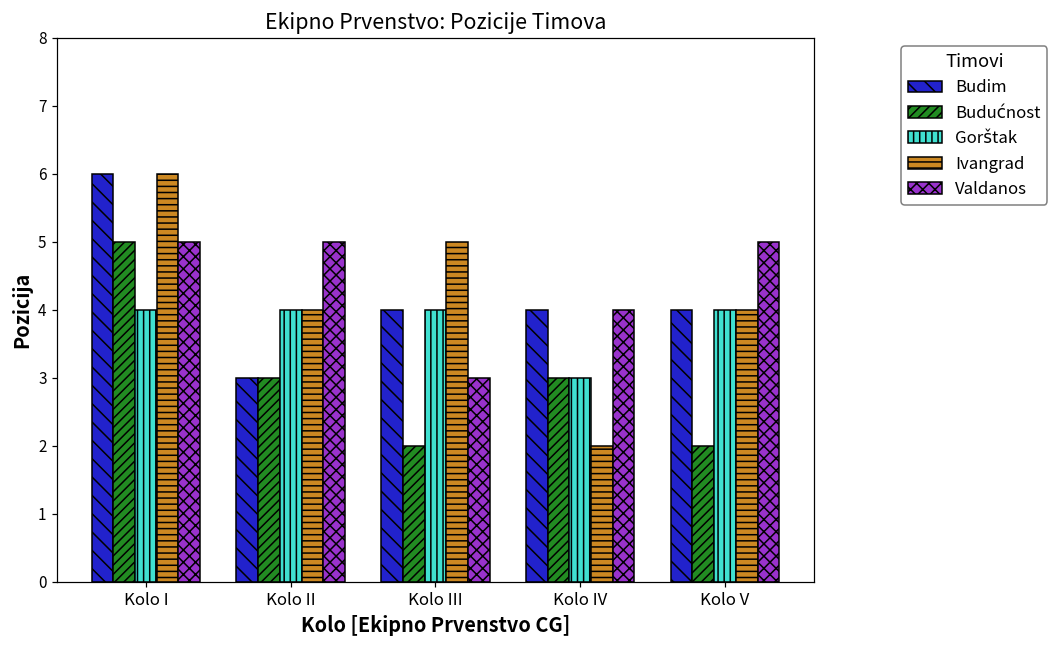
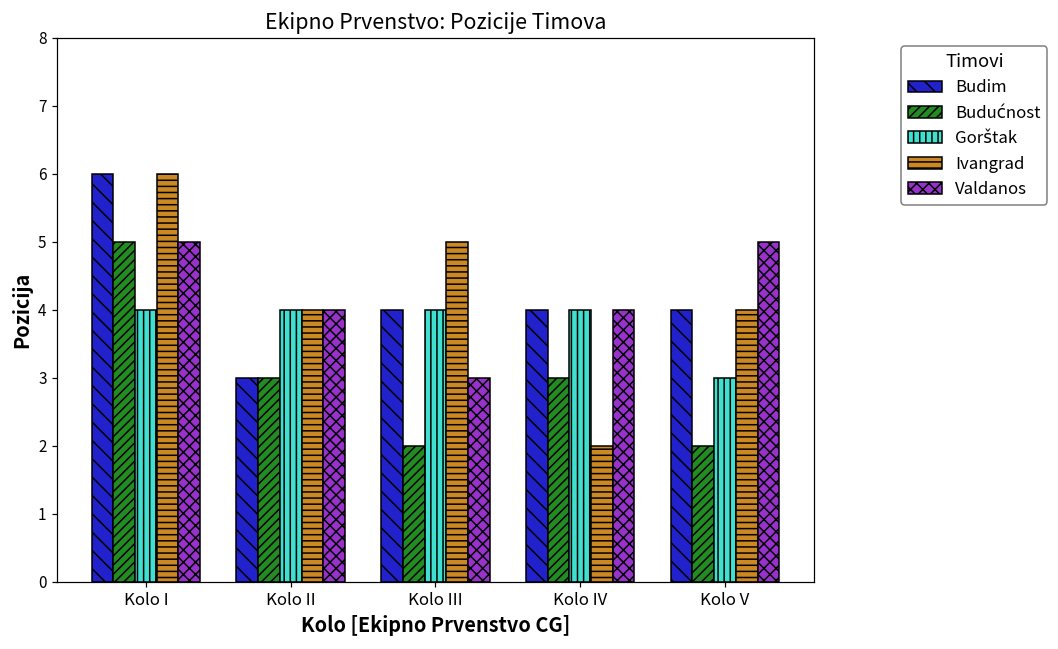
  {
    "Budim": {
      "Kolo I": 6,
      "Kolo II": 3,
      "Kolo III": 4,
      "Kolo IV": 4,
      "Kolo V": 4
    },
    "Budućnost": {
      "Kolo I": 5,
      "Kolo II": 3,
      "Kolo III": 2,
      "Kolo IV": 3,
      "Kolo V": 2
    },
    "Gorštak": {
      "Kolo I": 4,
      "Kolo II": 4,
      "Kolo III": 4,
-     "Kolo IV": 3,
-     "Kolo V": 4
+     "Kolo IV": 4,
+     "Kolo V": 3
    },
    "Ivangrad": {
      "Kolo I": 6,
      "Kolo II": 4,
      "Kolo III": 5,
      "Kolo IV": 2,
      "Kolo V": 4
    },
    "Valdanos": {
      "Kolo I": 5,
-     "Kolo II": 5,
+     "Kolo II": 4,
      "Kolo III": 3,
      "Kolo IV": 4,
      "Kolo V": 5
    }
  }
